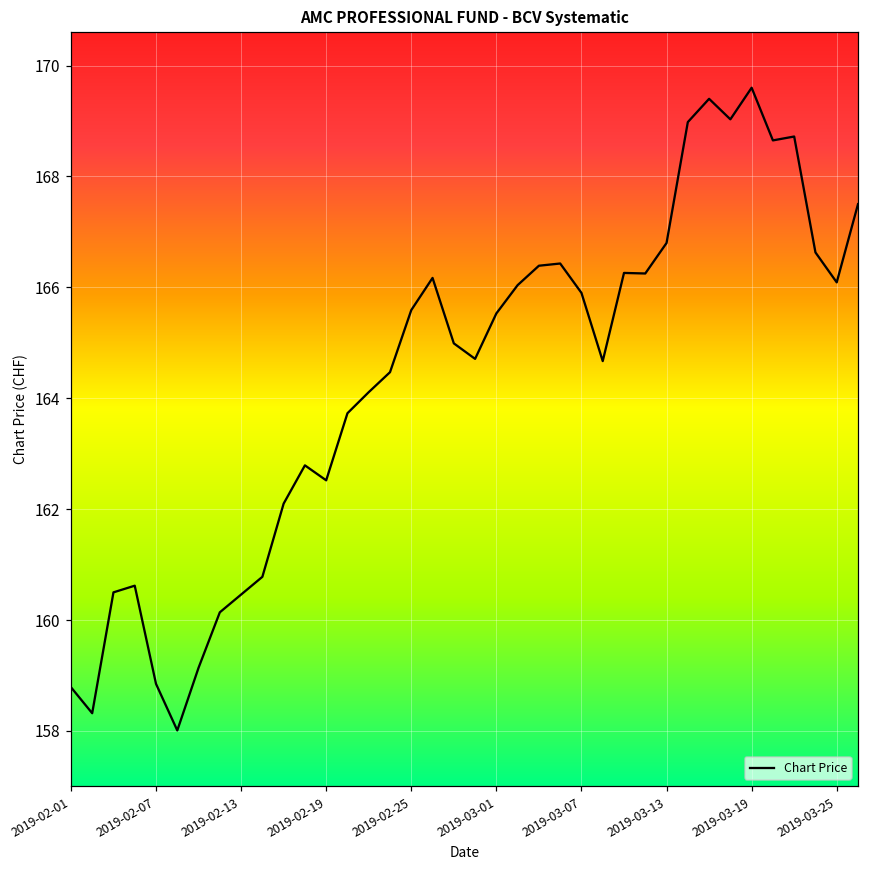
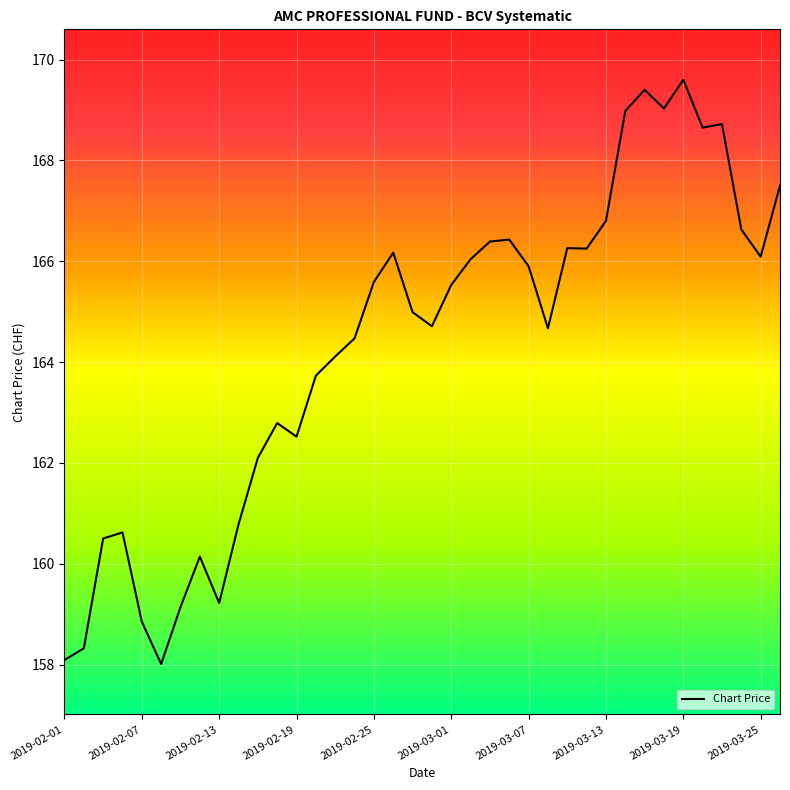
  {
-   "2019-02-01": 158.8,
+   "2019-02-01": 158.1,
    "2019-02-07": 158.9,
-   "2019-02-13": 160.5,
+   "2019-02-13": 159.2,
    "2019-02-19": 162.5,
    "2019-02-25": 165.6,
    "2019-03-01": 165.5,
    "2019-03-07": 165.9,
    "2019-03-13": 166.8,
    "2019-03-19": 169.6,
    "2019-03-25": 166.1
  }
